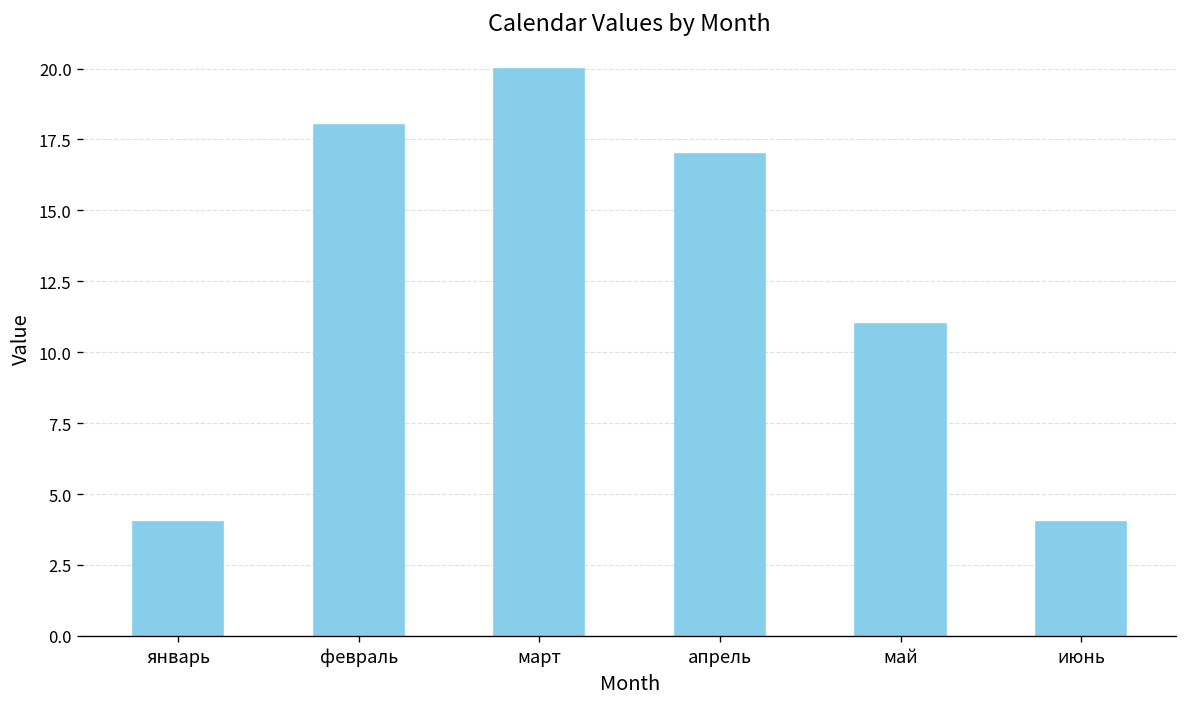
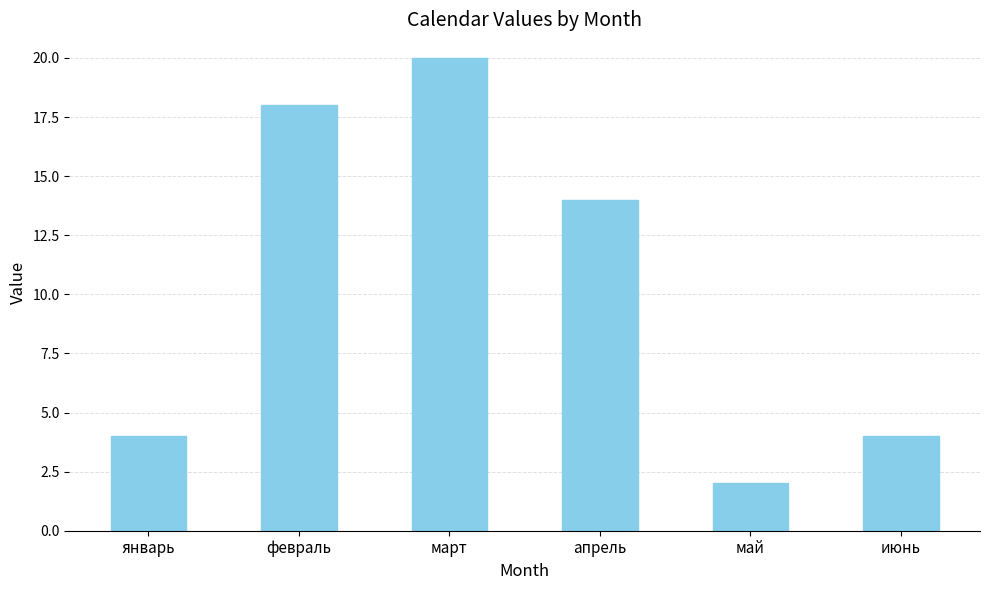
  {
    "январь": 4,
    "февраль": 18,
    "март": 20,
-   "апрель": 17,
-   "май": 11,
+   "апрель": 14,
+   "май": 2,
    "июнь": 4
  }
